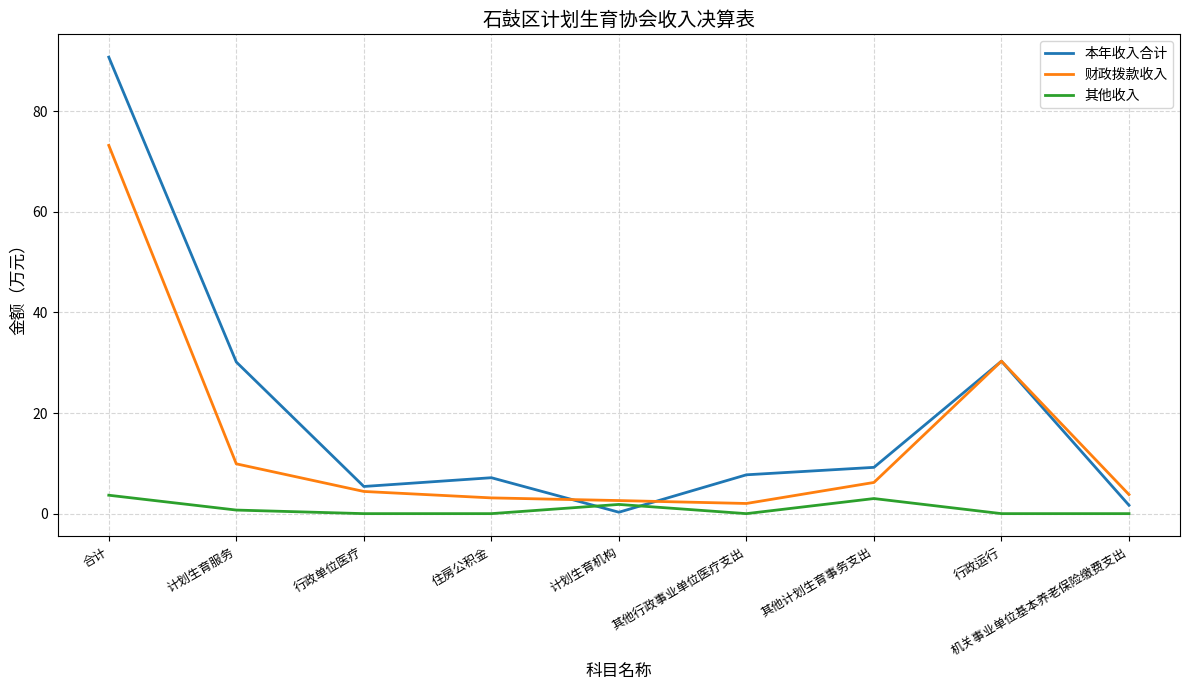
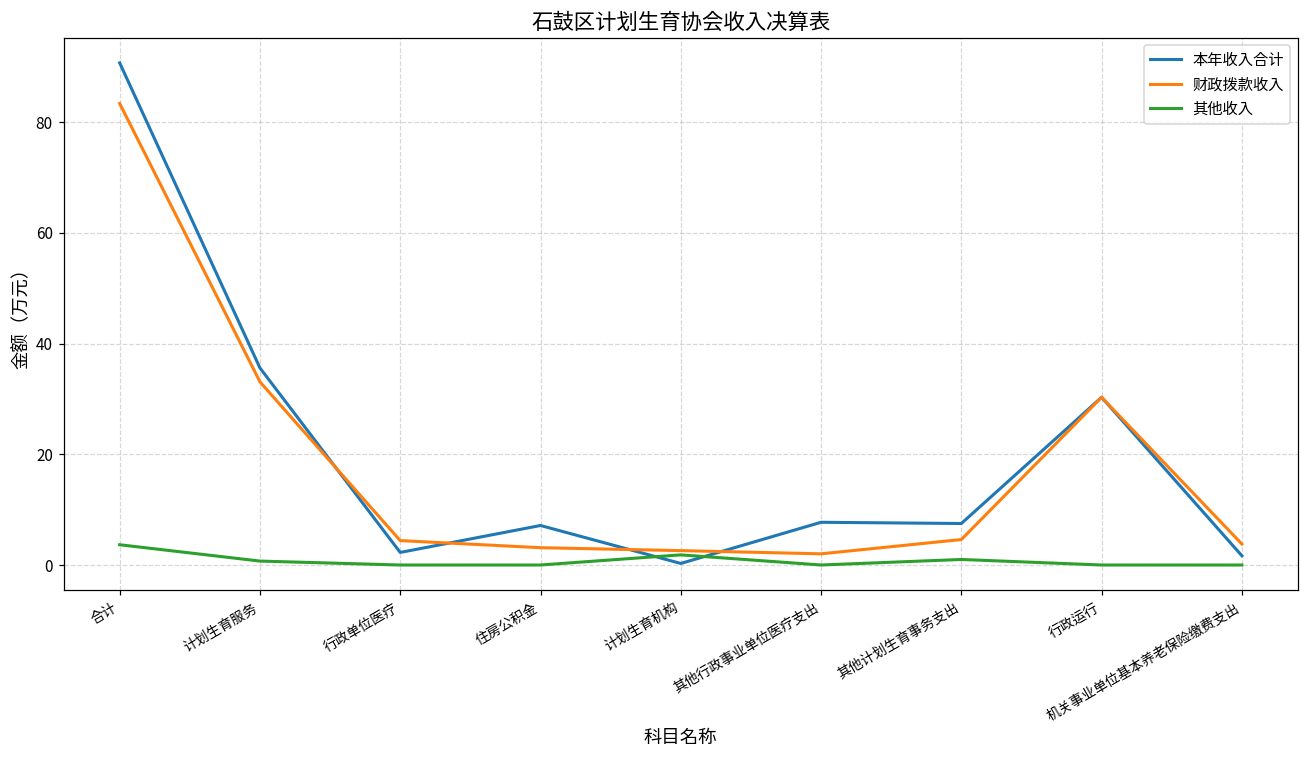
  {
    "本年收入合计": {
      "合计": 91,
-     "计划生育服务": 30,
-     "行政单位医疗": 5,
+     "计划生育服务": 36,
+     "行政单位医疗": 2,
      "住房公积金": 7,
      "计划生育机构": 0,
      "其他行政事业单位医疗支出": 8,
-     "其他计划生育事务支出": 9,
+     "其他计划生育事务支出": 8,
      "机关事业单位基本养老保险缴费支出": 2
    },
    "财政拨款收入": {
-     "合计": 73,
-     "计划生育服务": 10,
+     "合计": 83,
+     "计划生育服务": 33,
      "行政单位医疗": 4,
      "住房公积金": 3,
      "计划生育机构": 3,
      "其他行政事业单位医疗支出": 2,
-     "其他计划生育事务支出": 6,
+     "其他计划生育事务支出": 5,
      "机关事业单位基本养老保险缴费支出": 4
    },
    "其他收入": {
      "合计": 4,
      "计划生育服务": 1,
      "行政单位医疗": 0,
      "住房公积金": 0,
      "计划生育机构": 2,
      "其他行政事业单位医疗支出": 0,
-     "其他计划生育事务支出": 3,
+     "其他计划生育事务支出": 1,
      "行政运行": 0,
      "机关事业单位基本养老保险缴费支出": 0
    }
  }
